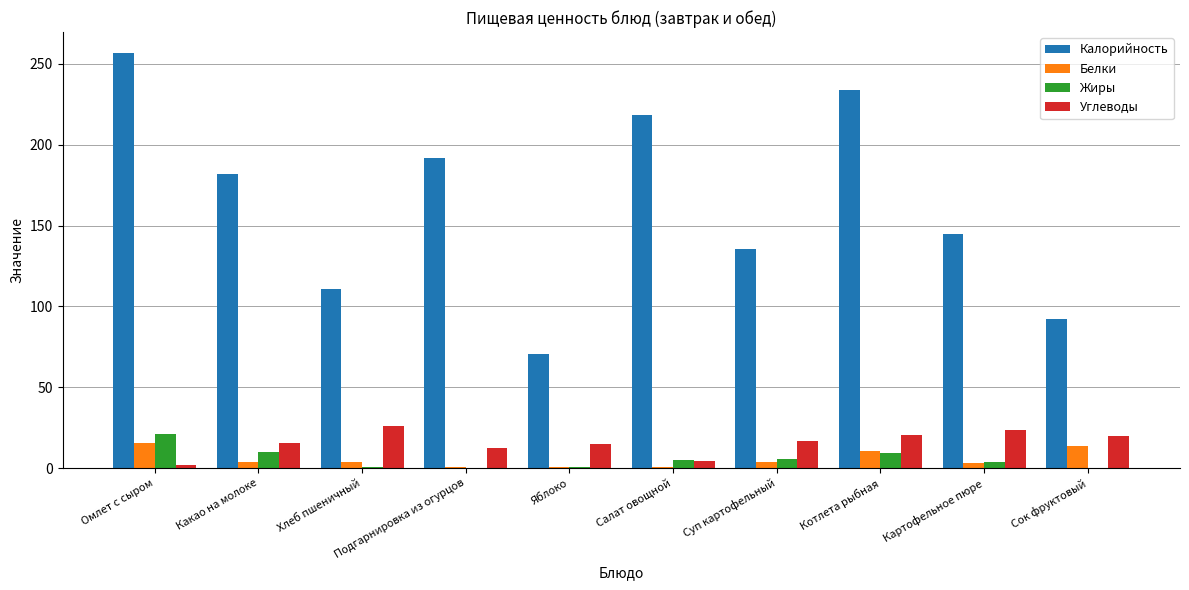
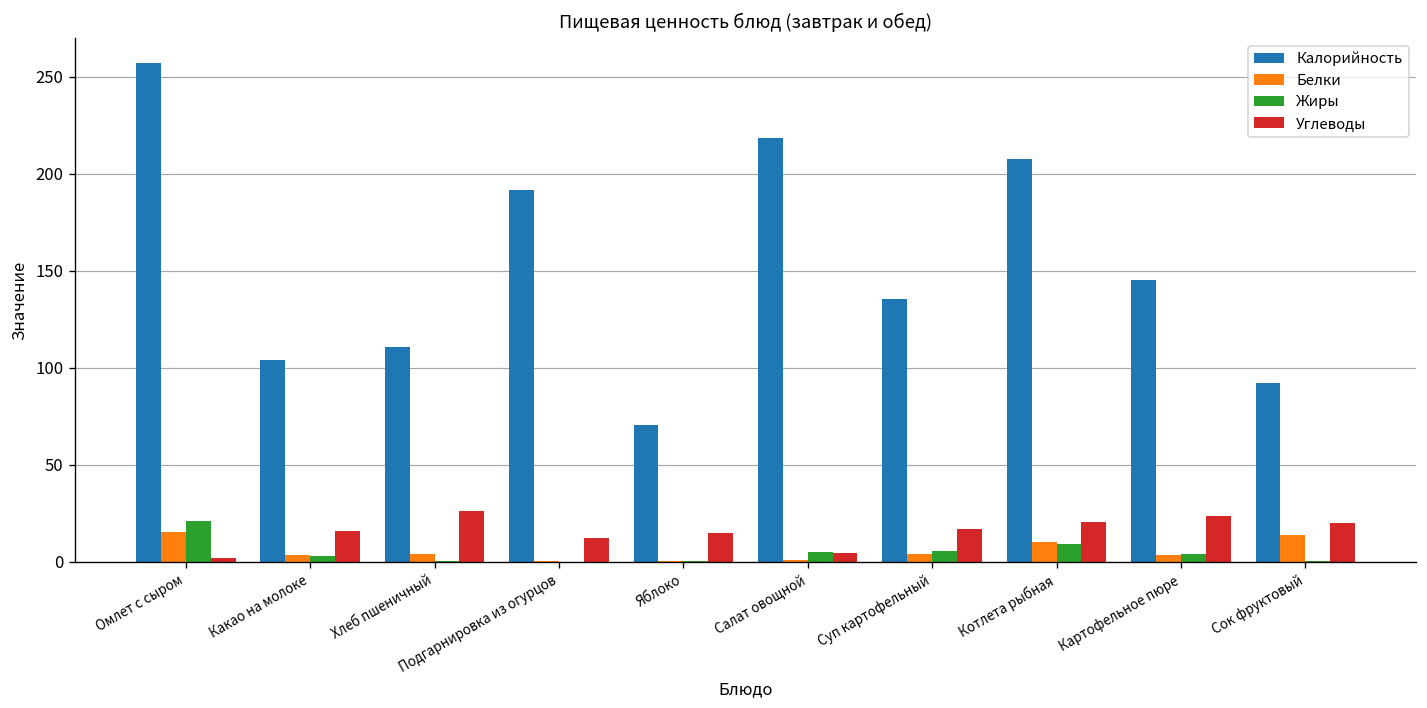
  {
    "Калорийность": {
      "Омлет с сыром": 257,
-     "Какао на молоке": 182,
+     "Какао на молоке": 104,
      "Хлеб пшеничный": 111,
      "Подгарнировка из огурцов": 192,
      "Яблоко": 71,
      "Салат овощной": 219,
      "Суп картофельный": 135,
-     "Котлета рыбная": 234,
+     "Котлета рыбная": 208,
      "Картофельное пюре": 145,
      "Сок фруктовый": 92
    },
    "Белки": {
      "Омлет с сыром": 15,
      "Какао на молоке": 4,
      "Хлеб пшеничный": 4,
      "Суп картофельный": 4,
      "Котлета рыбная": 10,
      "Картофельное пюре": 3,
      "Сок фруктовый": 14
    },
    "Жиры": {
      "Омлет с сыром": 21,
-     "Какао на молоке": 10,
+     "Какао на молоке": 3,
      "Салат овощной": 5,
      "Суп картофельный": 6,
      "Котлета рыбная": 9,
      "Картофельное пюре": 4
    },
    "Углеводы": {
      "Омлет с сыром": 2,
      "Какао на молоке": 16,
      "Хлеб пшеничный": 26,
      "Подгарнировка из огурцов": 12,
      "Яблоко": 15,
      "Салат овощной": 4,
      "Суп картофельный": 17,
      "Котлета рыбная": 20,
      "Картофельное пюре": 24,
      "Сок фруктовый": 20
    }
  }
